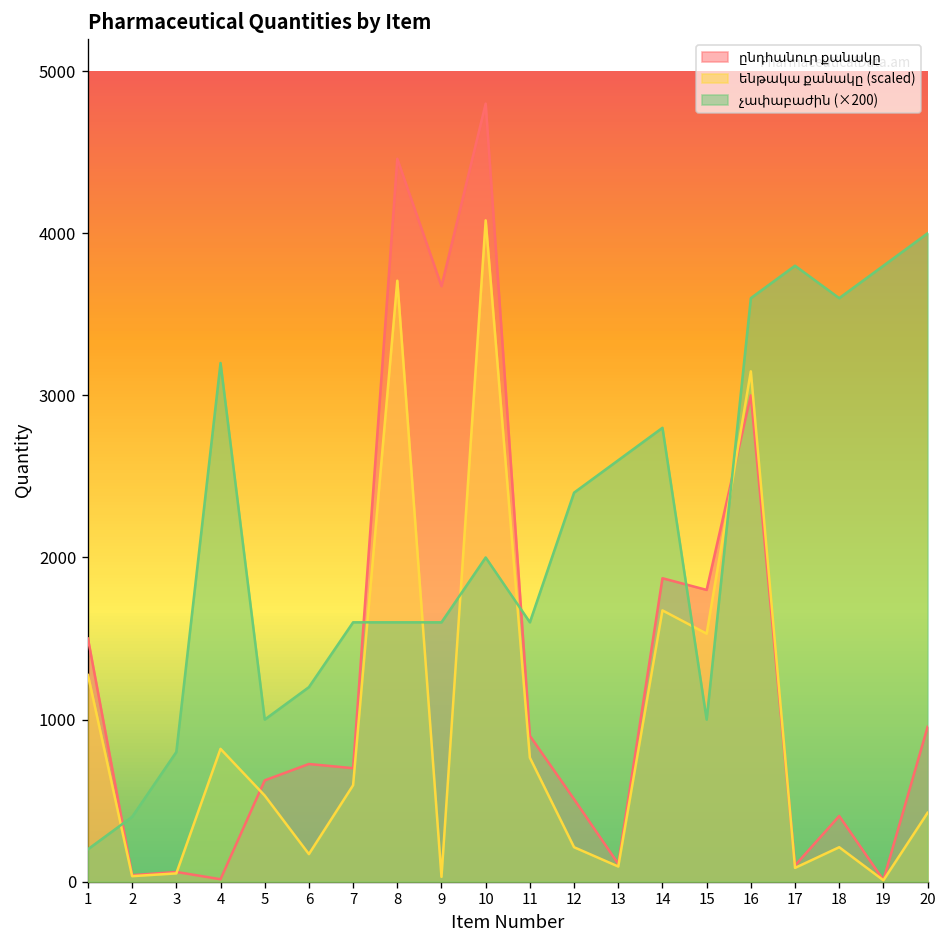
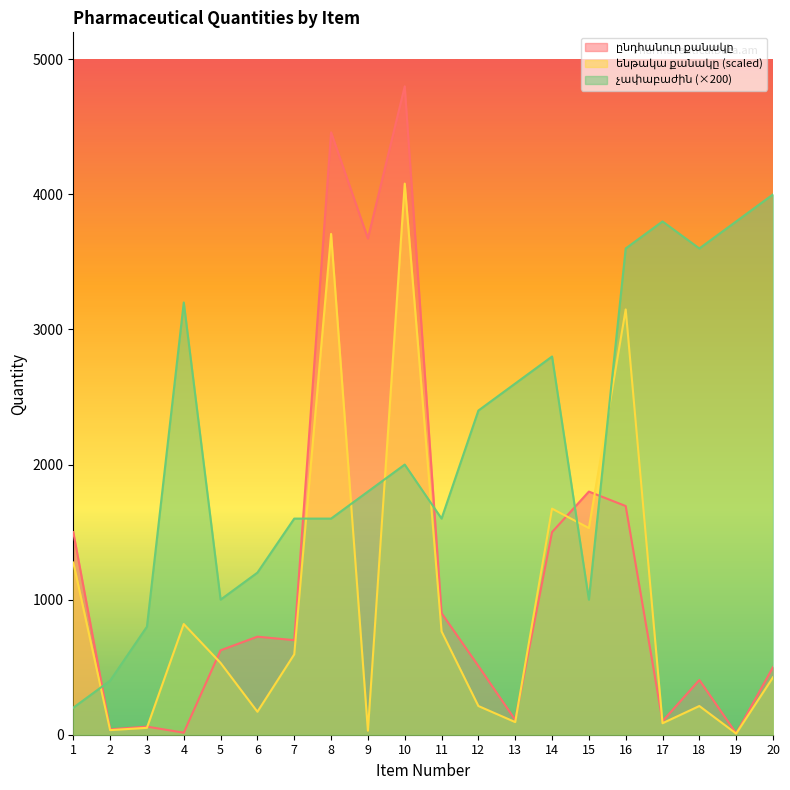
  {
    "ընդհանուր քանակը": {
      "1": 1500,
      "4": 20,
      "5": 630,
      "6": 730,
      "7": 700,
      "8": 4460,
      "9": 3670,
      "10": 4800,
      "11": 900,
      "12": 510,
-     "14": 1870,
+     "14": 1500,
      "15": 1800,
-     "16": 3000,
+     "16": 1690,
      "18": 410,
-     "20": 960
+     "20": 500
    },
    "ենթակա քանակը (scaled)": {
      "1": 1280,
      "4": 820,
      "5": 530,
      "6": 170,
      "7": 600,
      "8": 3710,
      "9": 30,
      "10": 4080,
      "11": 770,
      "12": 210,
      "14": 1670,
      "15": 1530,
      "16": 3150,
      "18": 210,
      "20": 430
    },
    "չափաբաժին (×200)": {
      "1": 200,
      "2": 400,
      "3": 800,
      "4": 3200,
      "5": 1000,
      "6": 1200,
      "7": 1600,
      "8": 1600,
-     "9": 1600,
+     "9": 1800,
      "10": 2000,
      "11": 1600,
      "12": 2400,
      "13": 2600,
      "14": 2800,
      "15": 1000,
      "16": 3600,
      "17": 3800,
      "18": 3600,
      "19": 3800,
      "20": 4000
    }
  }
